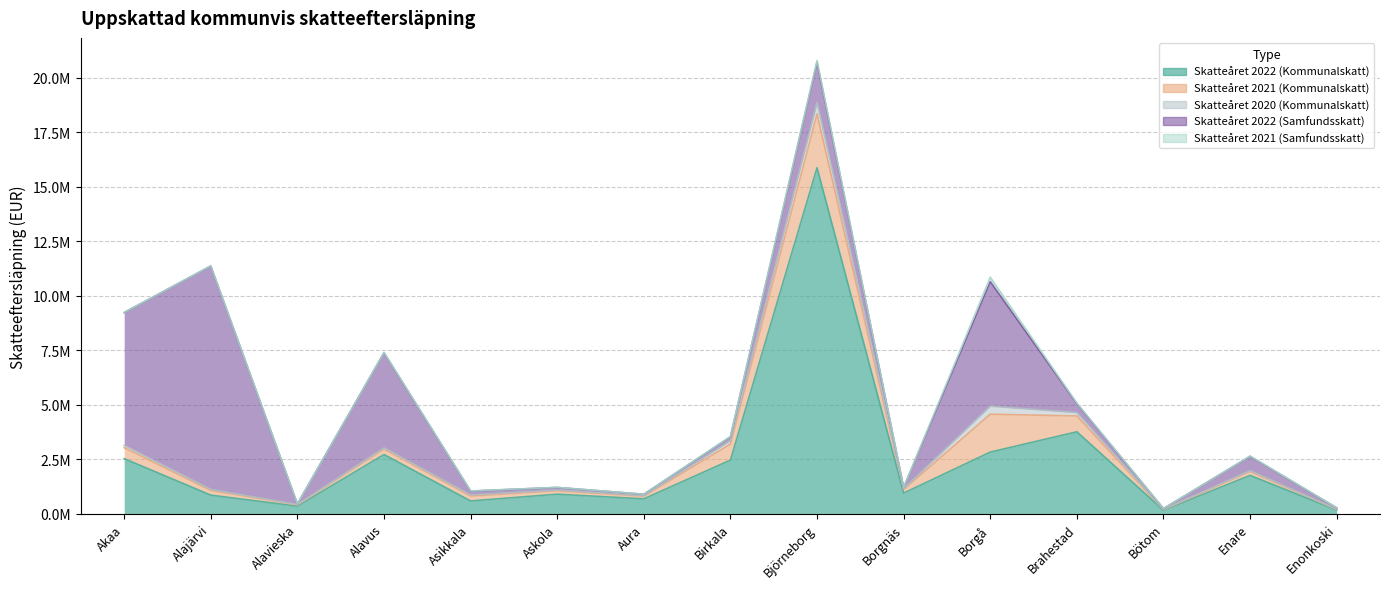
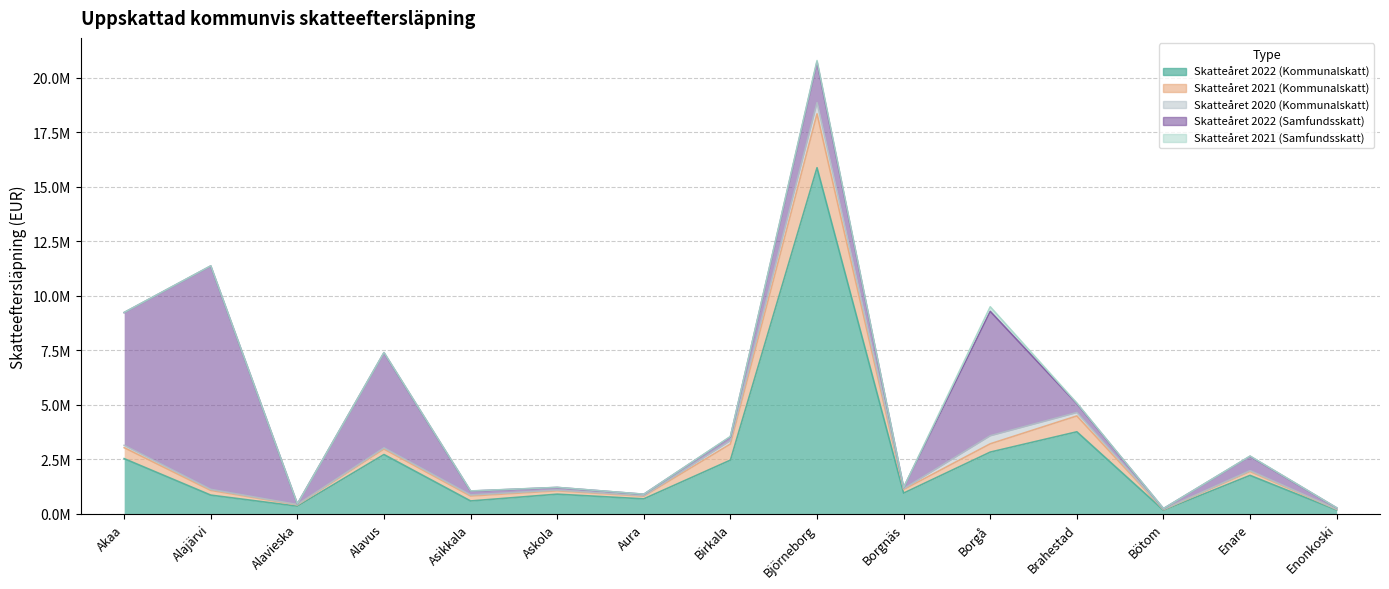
  {
    "Skatteåret 2022 (Kommunalskatt)": {
      "Akaa": 2500000,
      "Alajärvi": 900000,
      "Alavus": 2700000,
      "Asikkala": 600000,
      "Askola": 900000,
      "Aura": 700000,
      "Birkala": 2500000,
      "Björneborg": 15900000,
      "Borgnäs": 900000,
      "Borgå": 2800000,
      "Brahestad": 3800000,
      "Enare": 1800000
    },
    "Skatteåret 2021 (Kommunalskatt)": {
      "Birkala": 700000,
      "Björneborg": 2500000,
-     "Borgå": 1700000,
+     "Borgå": 400000,
      "Brahestad": 700000
    },
    "Skatteåret 2022 (Samfundsskatt)": {
      "Borgå": 5700000
    }
  }
